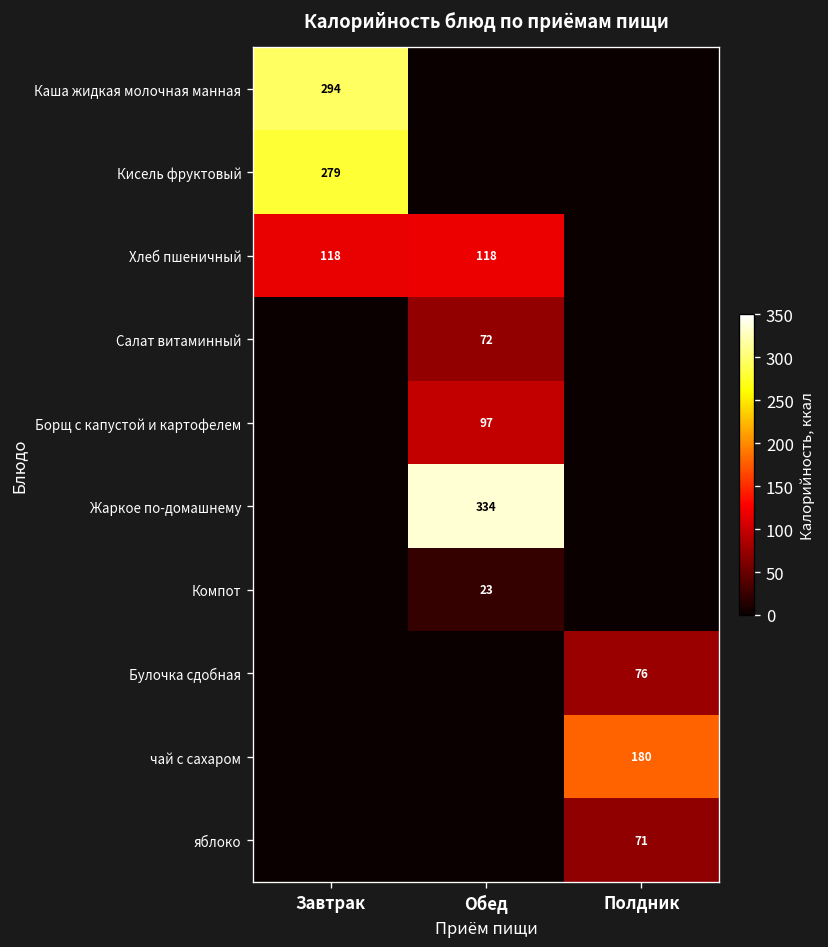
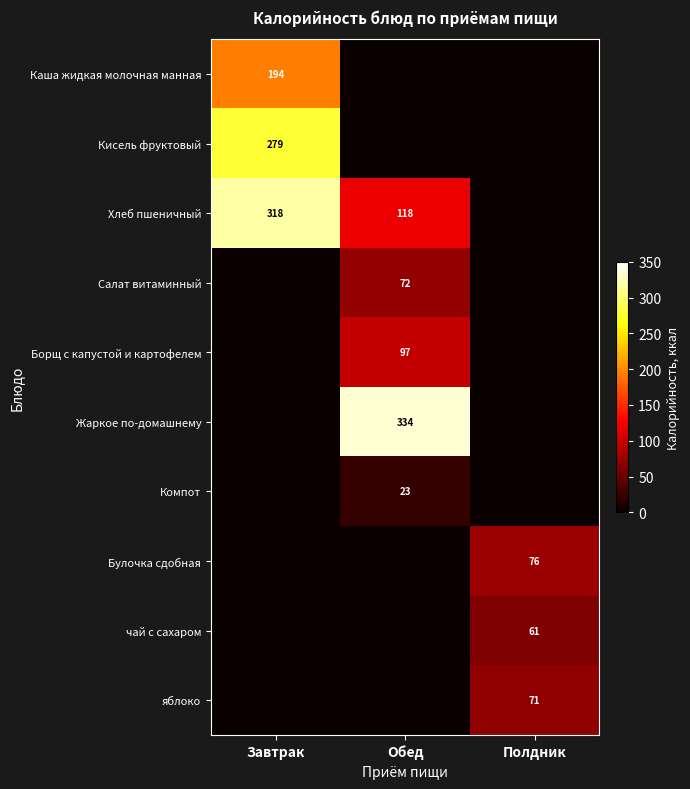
  {
    "Каша жидкая молочная манная": {
-     "Завтрак": 294
+     "Завтрак": 194
    },
    "Кисель фруктовый": {
      "Завтрак": 279
    },
    "Хлеб пшеничный": {
-     "Завтрак": 118,
+     "Завтрак": 318,
      "Обед": 118
    },
    "Салат витаминный": {
      "Обед": 72
    },
    "Борщ с капустой и картофелем": {
      "Обед": 97
    },
    "Жаркое по-домашнему": {
      "Обед": 334
    },
    "Компот": {
      "Обед": 23
    },
    "Булочка сдобная": {
      "Полдник": 76
    },
    "чай с сахаром": {
-     "Полдник": 180
+     "Полдник": 61
    },
    "яблоко": {
      "Полдник": 71
    }
  }
